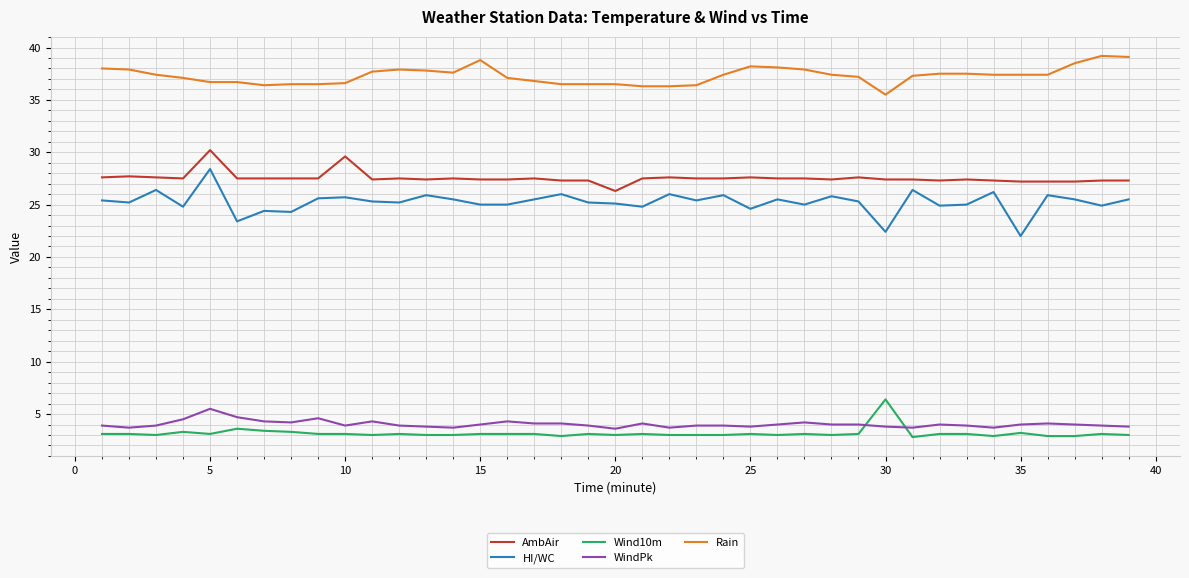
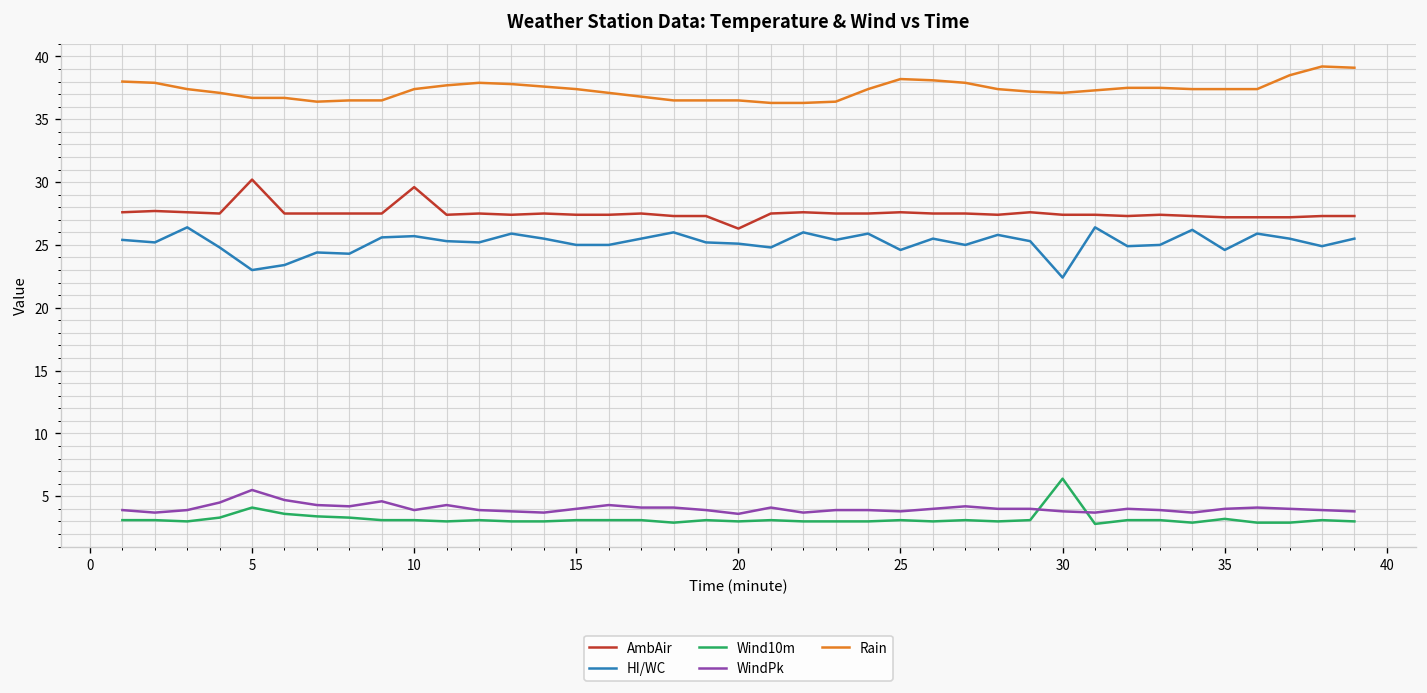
  {
    "AmbAir": {
      "5": 30.2,
      "10": 29.6,
      "15": 27.4,
      "20": 26.3,
      "25": 27.6,
      "30": 27.4,
      "35": 27.2
    },
    "HI/WC": {
-     "5": 28.4,
+     "5": 23.0,
      "10": 25.7,
      "15": 25.0,
      "20": 25.1,
      "25": 24.6,
      "30": 22.4,
-     "35": 22.0
+     "35": 24.6
    },
    "Wind10m": {
-     "5": 3.1,
+     "5": 4.1,
      "10": 3.1,
      "15": 3.1,
      "20": 3.0,
      "25": 3.1,
      "30": 6.4,
      "35": 3.2
    },
    "WindPk": {
      "5": 5.5,
      "10": 3.9,
      "15": 4.0,
      "20": 3.6,
      "25": 3.8,
      "30": 3.8,
      "35": 4.0
    },
    "Rain": {
      "5": 36.7,
-     "10": 36.6,
-     "15": 38.8,
+     "10": 37.4,
+     "15": 37.4,
      "20": 36.5,
      "25": 38.2,
-     "30": 35.5,
+     "30": 37.1,
      "35": 37.4
    }
  }
